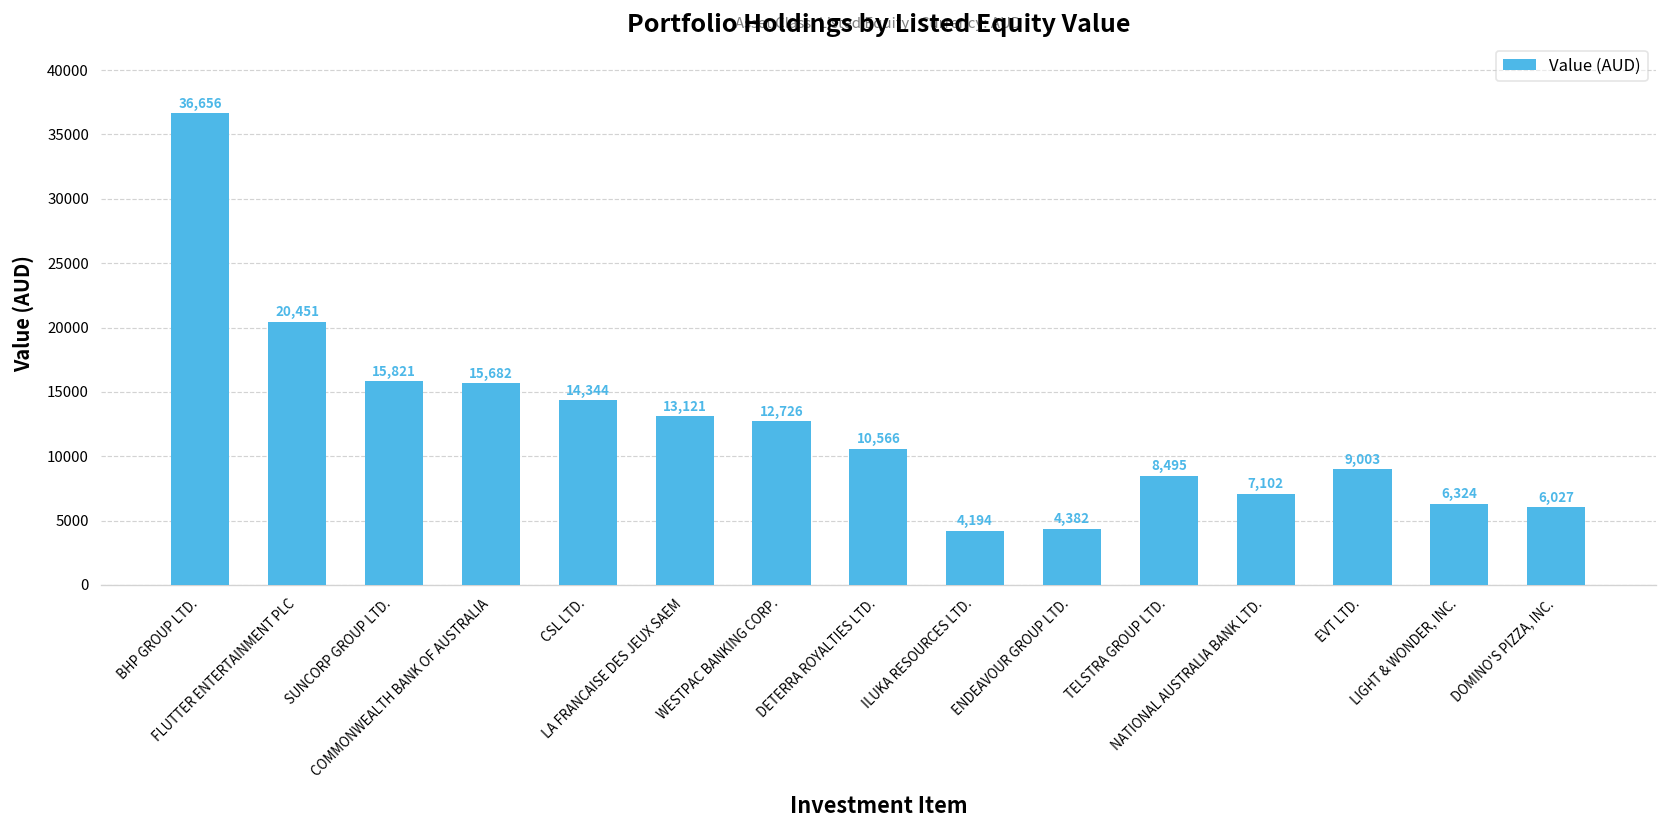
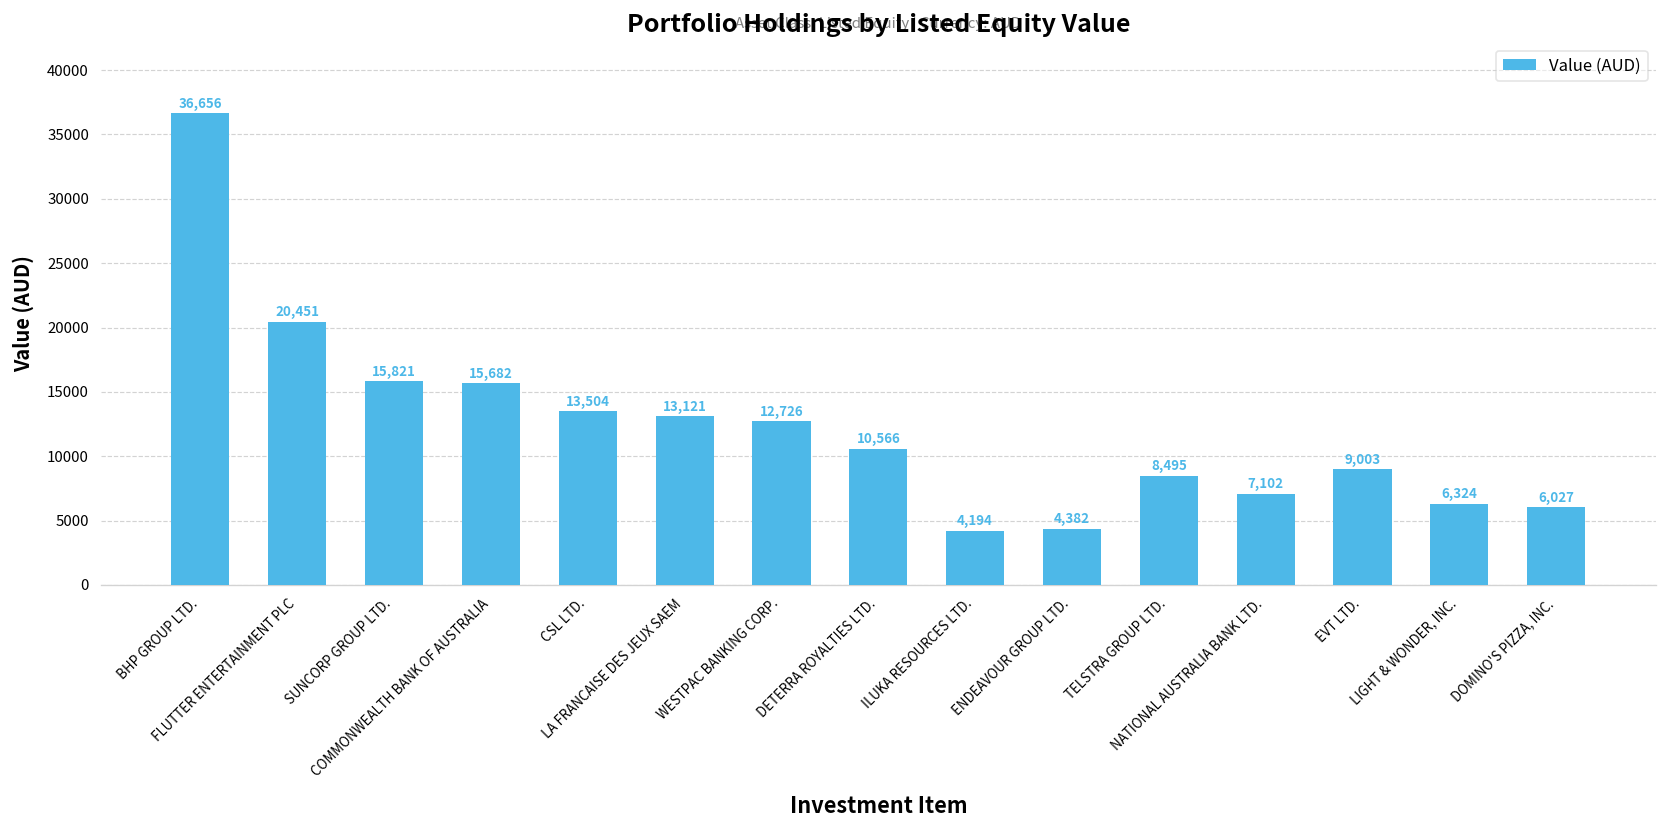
  {
    "BHP GROUP LTD.": "36,656",
    "FLUTTER ENTERTAINMENT PLC": "20,451",
    "SUNCORP GROUP LTD.": "15,821",
    "COMMONWEALTH BANK OF AUSTRALIA": "15,682",
-   "CSL LTD.": "14,344",
+   "CSL LTD.": "13,504",
    "LA FRANCAISE DES JEUX SAEM": "13,121",
    "WESTPAC BANKING CORP.": "12,726",
    "DETERRA ROYALTIES LTD.": "10,566",
    "ILUKA RESOURCES LTD.": "4,194",
    "ENDEAVOUR GROUP LTD.": "4,382",
    "TELSTRA GROUP LTD.": "8,495",
    "NATIONAL AUSTRALIA BANK LTD.": "7,102",
    "EVT LTD.": "9,003",
    "LIGHT & WONDER, INC.": "6,324",
    "DOMINO'S PIZZA, INC.": "6,027"
  }
